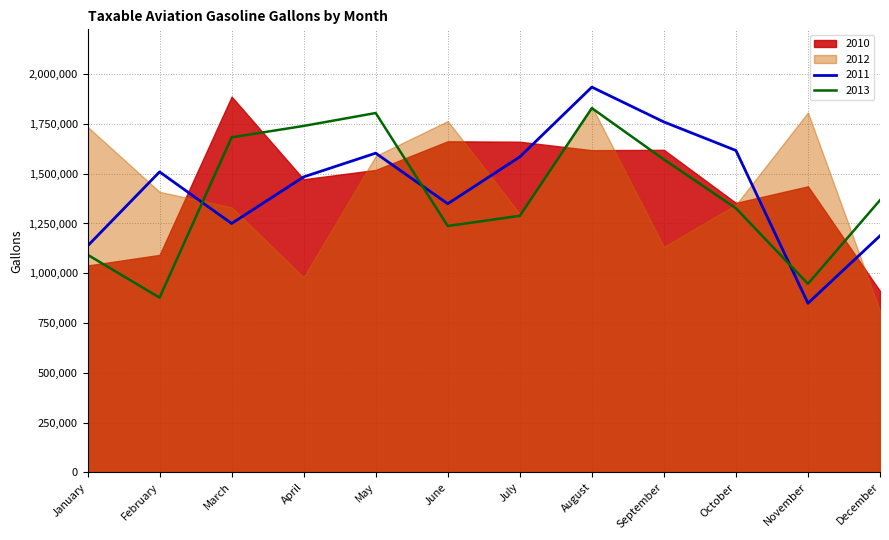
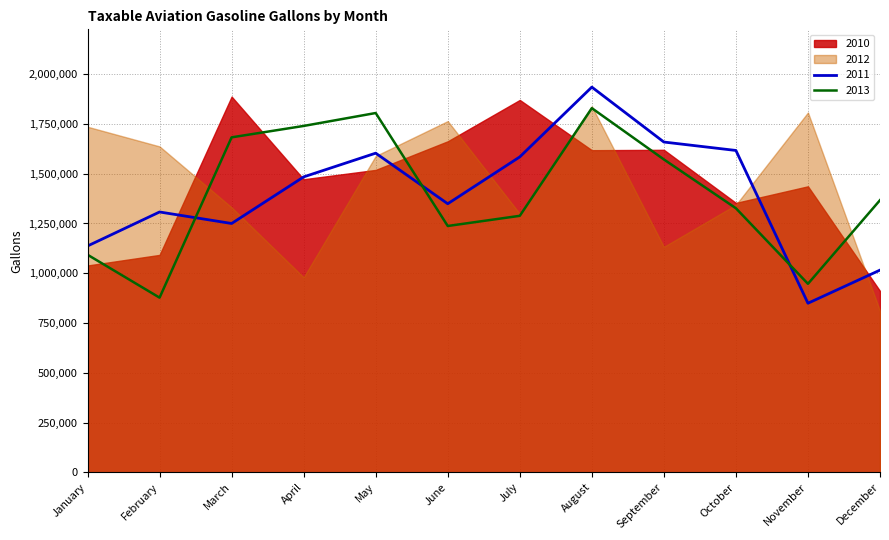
  {
    "2011": {
      "January": "1,140,000",
-     "February": "1,510,000",
+     "February": "1,310,000",
      "March": "1,250,000",
      "May": "1,600,000",
      "June": "1,350,000",
      "July": "1,580,000",
      "August": "1,940,000",
-     "September": "1,760,000",
+     "September": "1,660,000",
      "October": "1,620,000",
      "November": "850,000",
-     "December": "1,190,000"
+     "December": "1,020,000"
    },
    "2010": {
      "January": "1,040,000",
      "February": "1,090,000",
      "March": "1,890,000",
      "May": "1,520,000",
      "June": "1,660,000",
-     "July": "1,660,000",
+     "July": "1,870,000",
      "August": "1,620,000",
      "September": "1,620,000",
      "November": "1,440,000",
      "December": "910,000"
    },
    "2013": {
      "January": "1,090,000",
      "February": "880,000",
      "March": "1,680,000",
      "April": "1,740,000",
      "May": "1,800,000",
      "June": "1,240,000",
      "September": "1,570,000",
      "October": "1,330,000",
      "November": "950,000",
      "December": "1,370,000"
    },
    "2012": {
      "January": "1,740,000",
-     "February": "1,410,000",
+     "February": "1,640,000",
      "March": "1,330,000",
      "April": "980,000",
      "May": "1,590,000",
      "June": "1,760,000",
      "September": "1,130,000",
      "November": "1,810,000",
      "December": "810,000"
    }
  }
